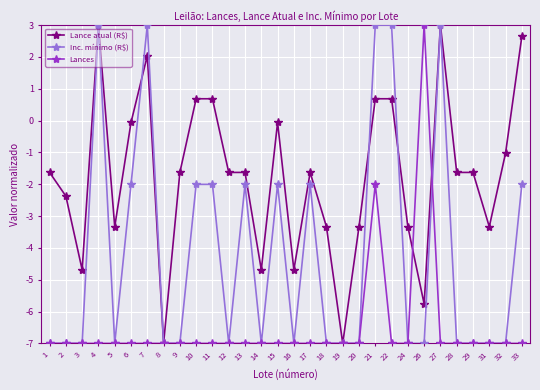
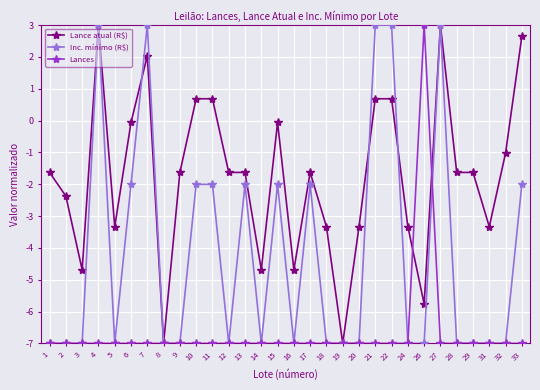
  {
    "Lance atual (R$)": {
      "1": -1.6,
      "2": -2.4,
      "3": -4.7,
      "5": -3.3,
      "6": -0.1,
      "7": 2.0,
      "9": -1.6,
      "10": 0.7,
      "11": 0.7,
      "12": -1.6,
      "13": -1.6,
      "14": -4.7,
      "15": -0.1,
      "16": -4.7,
      "17": -1.6,
      "18": -3.3,
      "20": -3.3,
      "21": 0.7,
      "22": 0.7,
      "24": -3.3,
      "26": -5.8,
      "28": -1.6,
      "29": -1.6,
      "31": -3.3,
      "32": -1.0,
      "33": 2.6
    },
    "Inc. mínimo (R$)": {
      "6": -2.0,
      "7": 3.0,
      "10": -2.0,
      "11": -2.0,
      "13": -2.0,
      "15": -2.0,
      "17": -2.0,
      "21": 3.0,
      "22": 3.0,
      "26": -7.0,
      "33": -2.0
    },
    "Lances": {
      "4": -7.0,
      "6": -7.0,
      "7": -7.0,
      "10": -7.0,
      "11": -7.0,
      "13": -7.0,
      "15": -7.0,
      "17": -7.0,
-     "21": -2.0,
+     "21": -7.0,
      "22": -7.0,
      "26": 3.0,
      "27": -7.0,
      "33": -7.0
    }
  }
